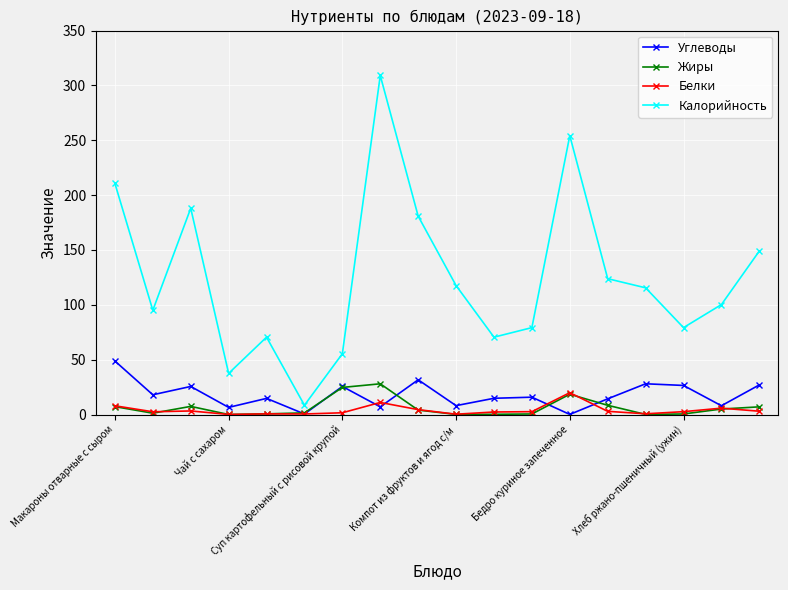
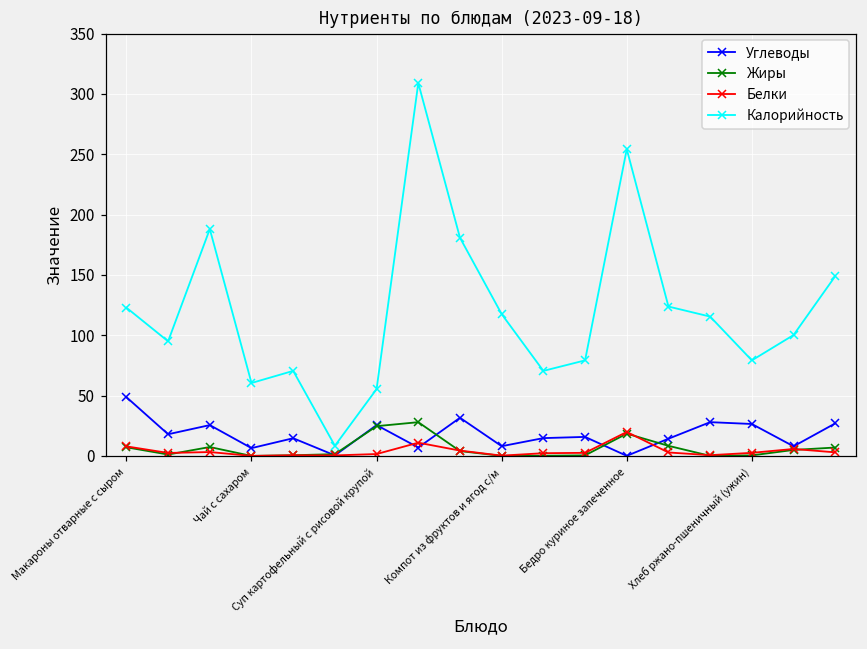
  {
    "Углеводы": {
      "Макароны отварные с сыром": 49,
      "Чай с сахаром": 7,
      "Компот из фруктов и ягод с/м": 8,
      "Бедро куриное запеченное": 0,
      "Хлеб ржано-пшеничный (ужин)": 27
    },
    "Белки": {
      "Суп картофельный с рисовой крупой": 2
    },
    "Калорийность": {
-     "Макароны отварные с сыром": 211,
-     "Чай с сахаром": 37,
+     "Макароны отварные с сыром": 123,
+     "Чай с сахаром": 60,
      "Суп картофельный с рисовой крупой": 55,
      "Компот из фруктов и ягод с/м": 118,
      "Бедро куриное запеченное": 254,
      "Хлеб ржано-пшеничный (ужин)": 79
    }
  }
